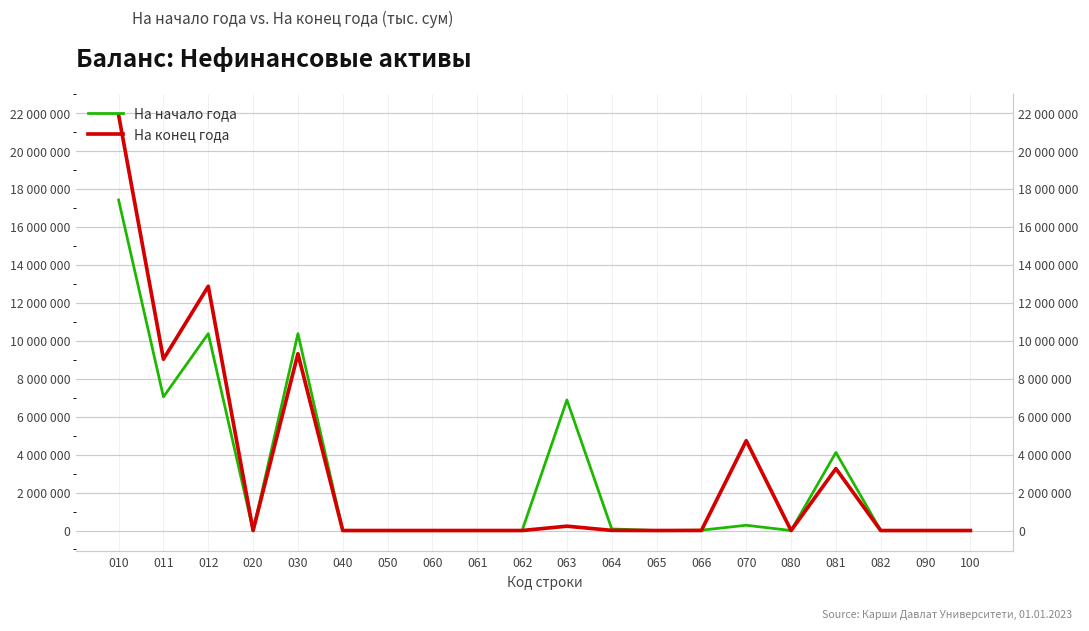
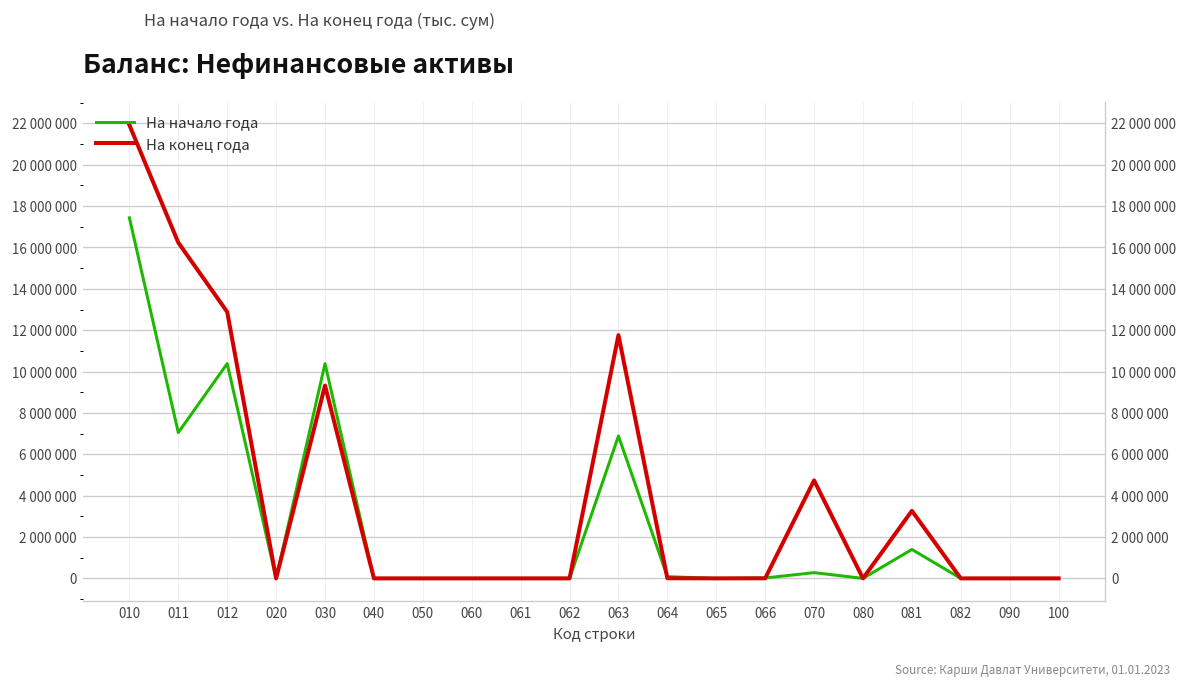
  {
    "На начало года": {
      "010": 17400000,
      "011": 7000000,
      "012": 10400000,
      "030": 10400000,
      "063": 6900000,
      "070": 300000,
-     "081": 4100000
+     "081": 1400000
    },
    "На конец года": {
      "010": 21900000,
-     "011": 9000000,
+     "011": 16200000,
      "012": 12900000,
      "030": 9300000,
-     "063": 200000,
+     "063": 11800000,
      "070": 4700000,
      "081": 3300000
    }
  }
